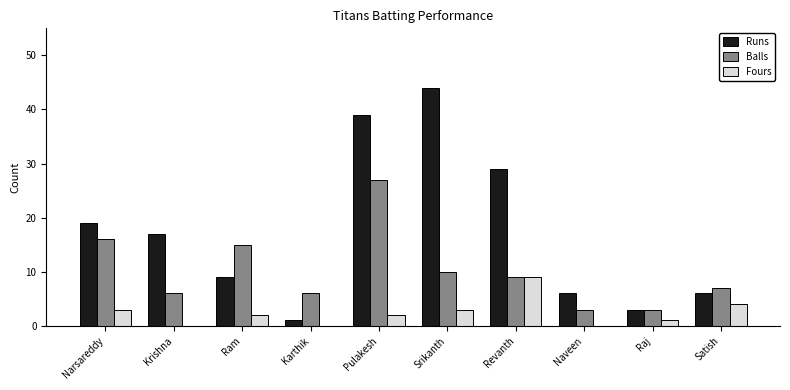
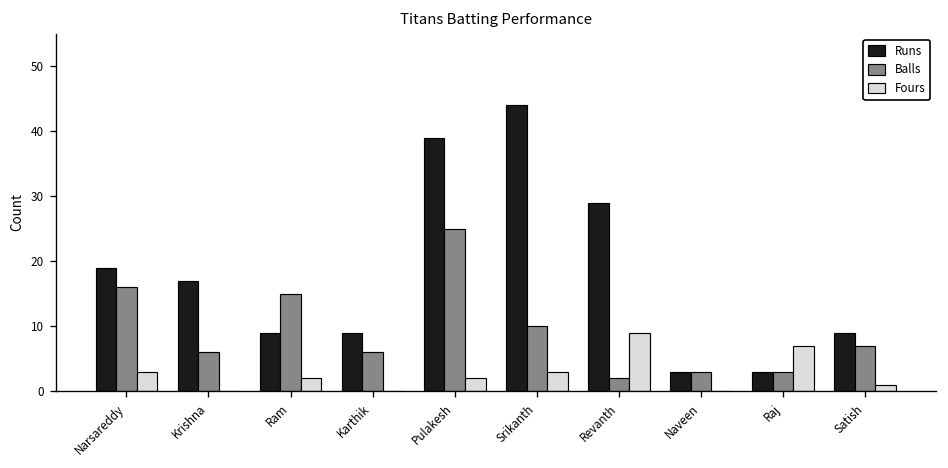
  {
    "Runs": {
      "Narsareddy": 19,
      "Krishna": 17,
      "Ram": 9,
-     "Karthik": 1,
+     "Karthik": 9,
      "Pulakesh": 39,
      "Srikanth": 44,
      "Revanth": 29,
-     "Naveen": 6,
+     "Naveen": 3,
      "Raj": 3,
-     "Satish": 6
+     "Satish": 9
    },
    "Balls": {
      "Narsareddy": 16,
      "Krishna": 6,
      "Ram": 15,
      "Karthik": 6,
-     "Pulakesh": 27,
+     "Pulakesh": 25,
      "Srikanth": 10,
-     "Revanth": 9,
+     "Revanth": 2,
      "Naveen": 3,
      "Raj": 3,
      "Satish": 7
    },
    "Fours": {
      "Narsareddy": 3,
      "Krishna": 0,
      "Ram": 2,
      "Karthik": 0,
      "Pulakesh": 2,
      "Srikanth": 3,
      "Revanth": 9,
      "Naveen": 0,
-     "Raj": 1,
-     "Satish": 4
+     "Raj": 7,
+     "Satish": 1
    }
  }
